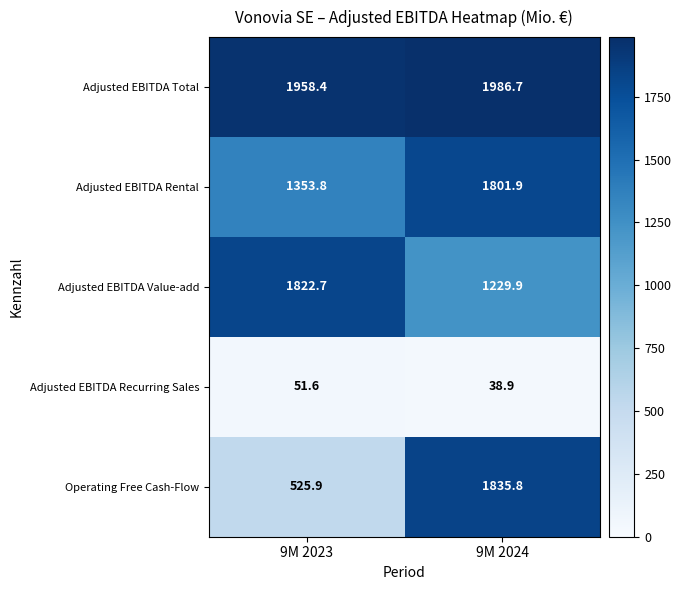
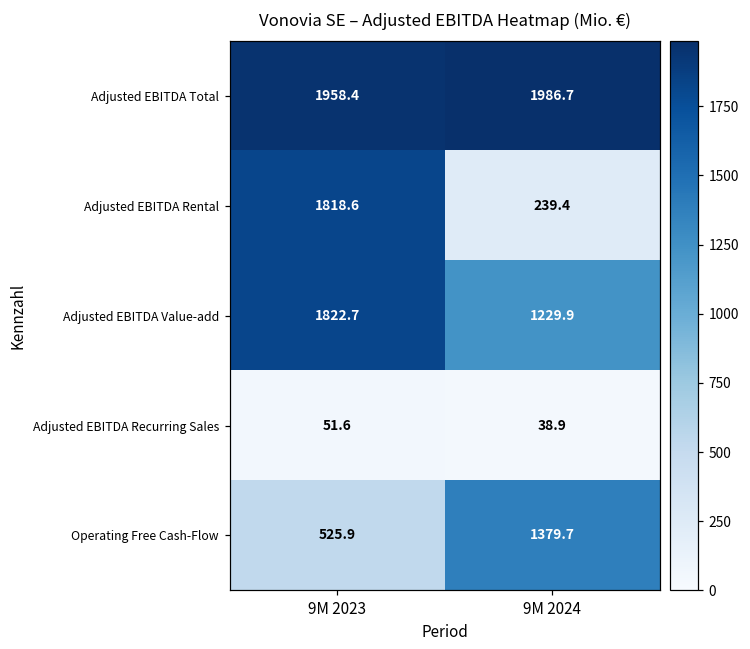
  {
    "Adjusted EBITDA Total": {
      "9M 2023": 1958.4,
      "9M 2024": 1986.7
    },
    "Adjusted EBITDA Rental": {
-     "9M 2023": 1353.8,
-     "9M 2024": 1801.9
+     "9M 2023": 1818.6,
+     "9M 2024": 239.4
    },
    "Adjusted EBITDA Value-add": {
      "9M 2023": 1822.7,
      "9M 2024": 1229.9
    },
    "Adjusted EBITDA Recurring Sales": {
      "9M 2023": 51.6,
      "9M 2024": 38.9
    },
    "Operating Free Cash-Flow": {
      "9M 2023": 525.9,
-     "9M 2024": 1835.8
+     "9M 2024": 1379.7
    }
  }
